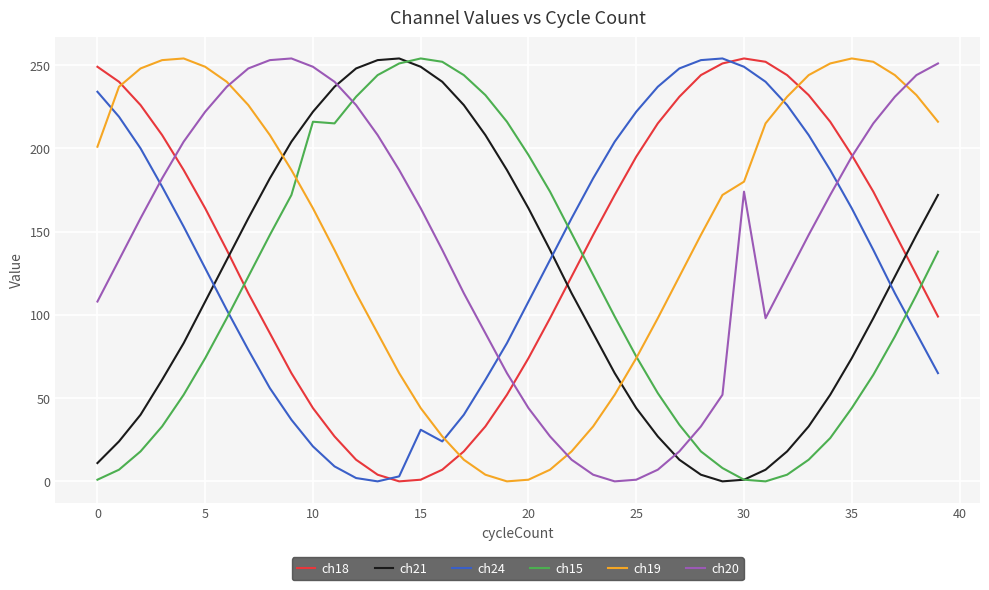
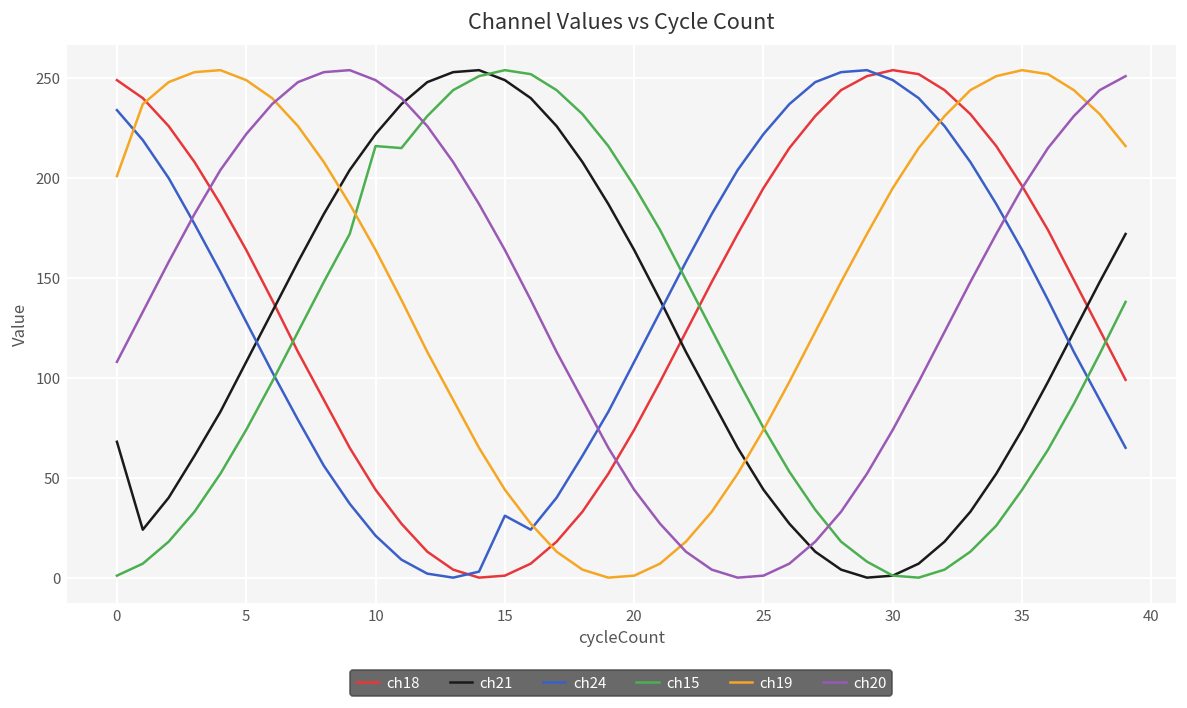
  {
    "ch18": {
      "0": 249,
      "5": 164,
      "10": 44,
      "15": 1,
      "20": 74,
      "25": 195,
      "30": 254
    },
    "ch21": {
-     "0": 11,
+     "0": 68,
      "5": 108,
      "10": 222,
      "15": 249,
      "20": 164,
      "25": 44,
      "35": 74
    },
    "ch24": {
      "0": 234,
      "5": 128,
      "10": 21,
      "15": 31,
      "20": 108,
      "25": 222,
      "30": 249,
      "35": 164
    },
    "ch15": {
      "0": 1,
      "5": 74,
      "10": 216,
      "15": 254,
      "20": 196,
      "35": 44
    },
    "ch19": {
      "0": 201,
      "5": 249,
      "10": 164,
      "15": 44,
      "20": 1,
-     "30": 180,
+     "30": 195,
      "35": 254
    },
    "ch20": {
      "0": 108,
      "5": 222,
      "10": 249,
      "15": 164,
      "20": 44,
      "25": 1,
-     "30": 174
+     "30": 74
    }
  }
